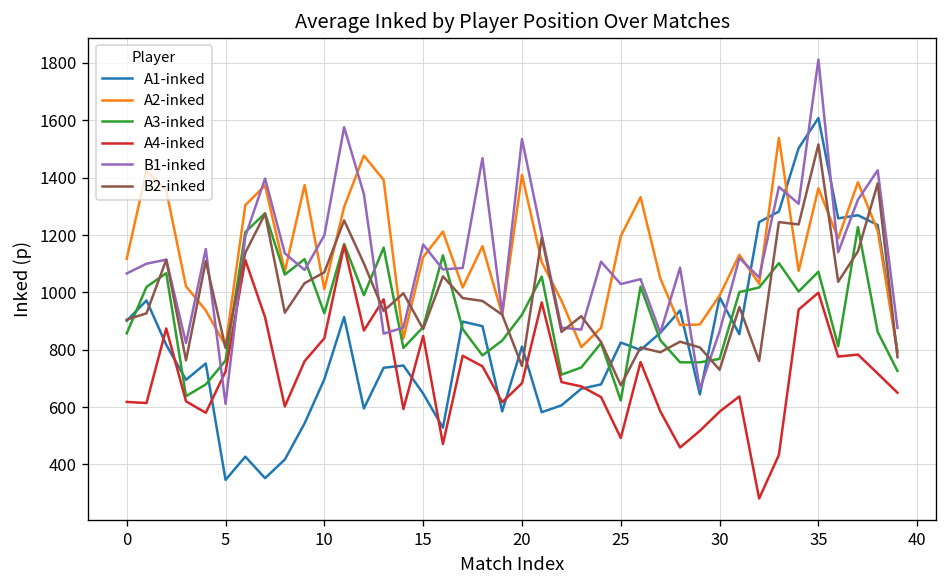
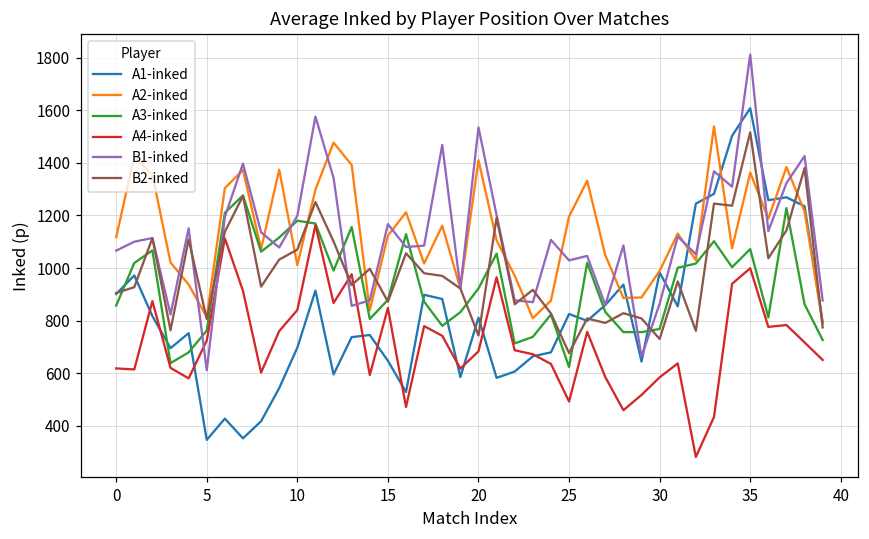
  {
    "A1-inked": {
      "5": 350,
      "10": 700,
      "15": 650,
      "20": 810,
      "25": 830,
      "35": 1610
    },
    "A2-inked": {
      "0": 1120,
      "10": 1010,
      "15": 1120,
      "20": 1410,
      "25": 1200,
      "35": 1360
    },
    "A3-inked": {
      "0": 860,
      "5": 760,
-     "10": 930,
+     "10": 1180,
      "20": 920,
      "25": 620,
      "30": 770,
      "35": 1070
    },
    "A4-inked": {
      "0": 620,
      "5": 720,
      "10": 840,
      "15": 850,
      "20": 680,
      "25": 490,
      "30": 580,
      "35": 1000
    },
    "B1-inked": {
      "0": 1070,
      "5": 610,
      "10": 1200,
      "15": 1170,
      "20": 1540,
      "25": 1030,
      "30": 860,
      "35": 1810
    },
    "B2-inked": {
      "10": 1070,
      "20": 740,
      "25": 680,
      "30": 730,
      "35": 1520
    }
  }
